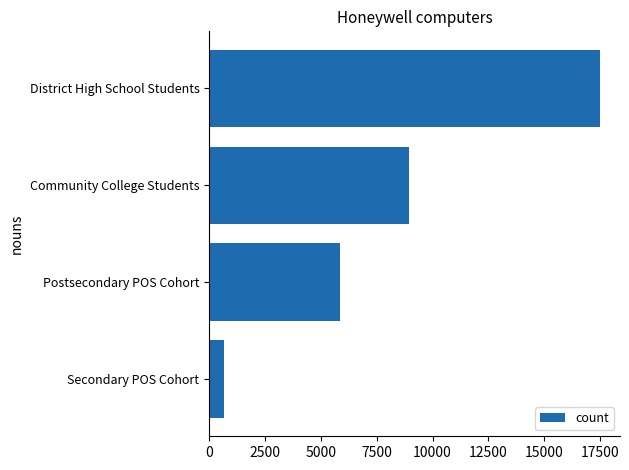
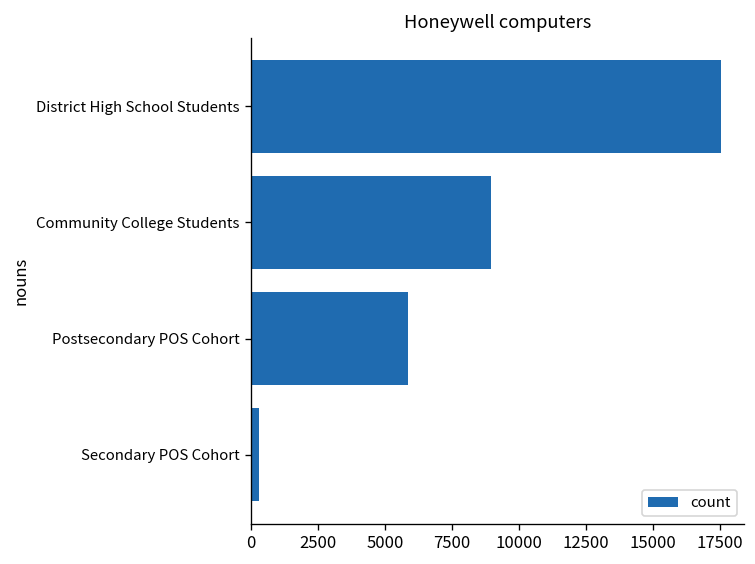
  {
    "District High School Students": 17500,
    "Community College Students": 8900,
    "Postsecondary POS Cohort": 5900,
-   "Secondary POS Cohort": 700
+   "Secondary POS Cohort": 300
  }
